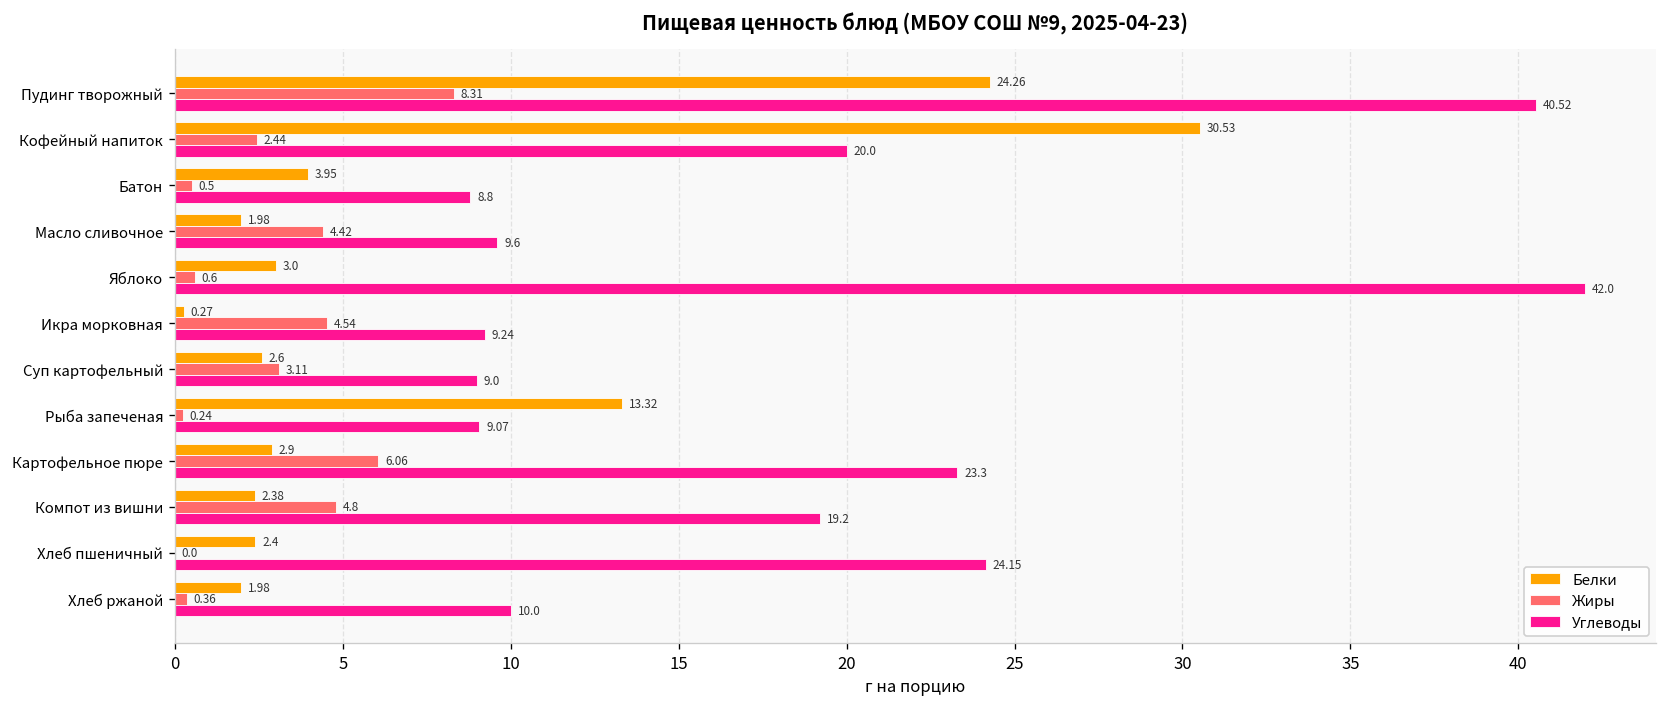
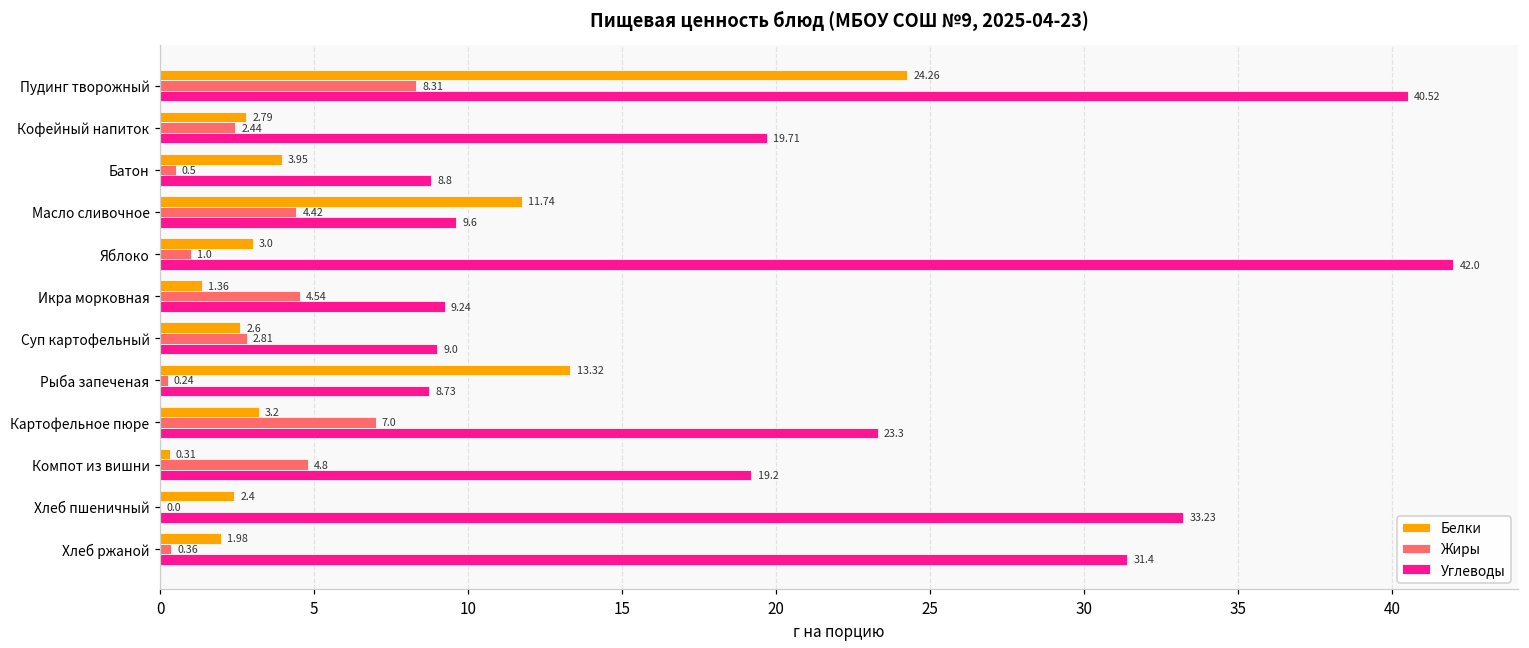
  {
    "Белки": {
      "Пудинг творожный": 24.26,
-     "Кофейный напиток": 30.53,
+     "Кофейный напиток": 2.79,
      "Батон": 3.95,
-     "Масло сливочное": 1.98,
+     "Масло сливочное": 11.74,
      "Яблоко": 3.0,
-     "Икра морковная": 0.27,
+     "Икра морковная": 1.36,
      "Суп картофельный": 2.6,
      "Рыба запеченая": 13.32,
-     "Картофельное пюре": 2.9,
-     "Компот из вишни": 2.38,
+     "Картофельное пюре": 3.2,
+     "Компот из вишни": 0.31,
      "Хлеб пшеничный": 2.4,
      "Хлеб ржаной": 1.98
    },
    "Жиры": {
      "Пудинг творожный": 8.31,
      "Кофейный напиток": 2.44,
      "Батон": 0.5,
      "Масло сливочное": 4.42,
-     "Яблоко": 0.6,
+     "Яблоко": 1.0,
      "Икра морковная": 4.54,
-     "Суп картофельный": 3.11,
+     "Суп картофельный": 2.81,
      "Рыба запеченая": 0.24,
-     "Картофельное пюре": 6.06,
+     "Картофельное пюре": 7.0,
      "Компот из вишни": 4.8,
      "Хлеб пшеничный": 0.0,
      "Хлеб ржаной": 0.36
    },
    "Углеводы": {
      "Пудинг творожный": 40.52,
-     "Кофейный напиток": 20.0,
+     "Кофейный напиток": 19.71,
      "Батон": 8.8,
      "Масло сливочное": 9.6,
      "Яблоко": 42.0,
      "Икра морковная": 9.24,
      "Суп картофельный": 9.0,
-     "Рыба запеченая": 9.07,
+     "Рыба запеченая": 8.73,
      "Картофельное пюре": 23.3,
      "Компот из вишни": 19.2,
-     "Хлеб пшеничный": 24.15,
-     "Хлеб ржаной": 10.0
+     "Хлеб пшеничный": 33.23,
+     "Хлеб ржаной": 31.4
    }
  }
